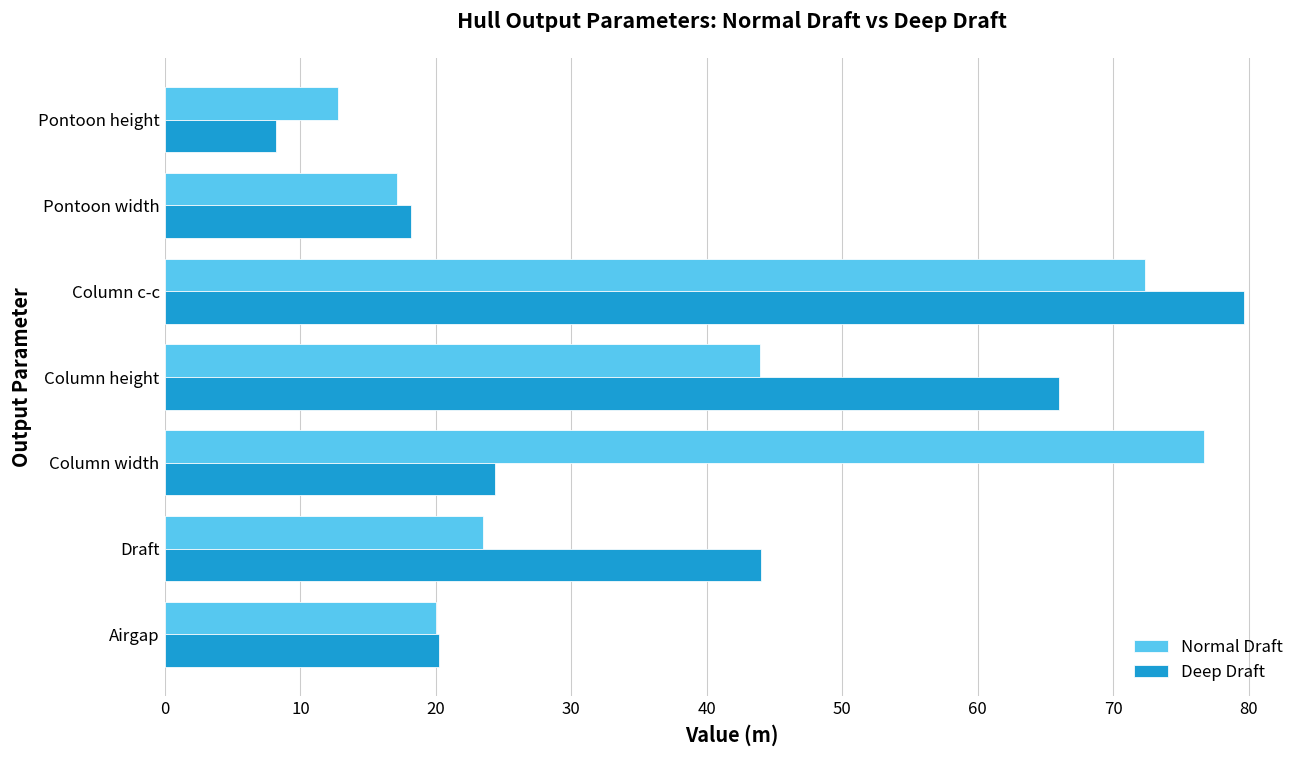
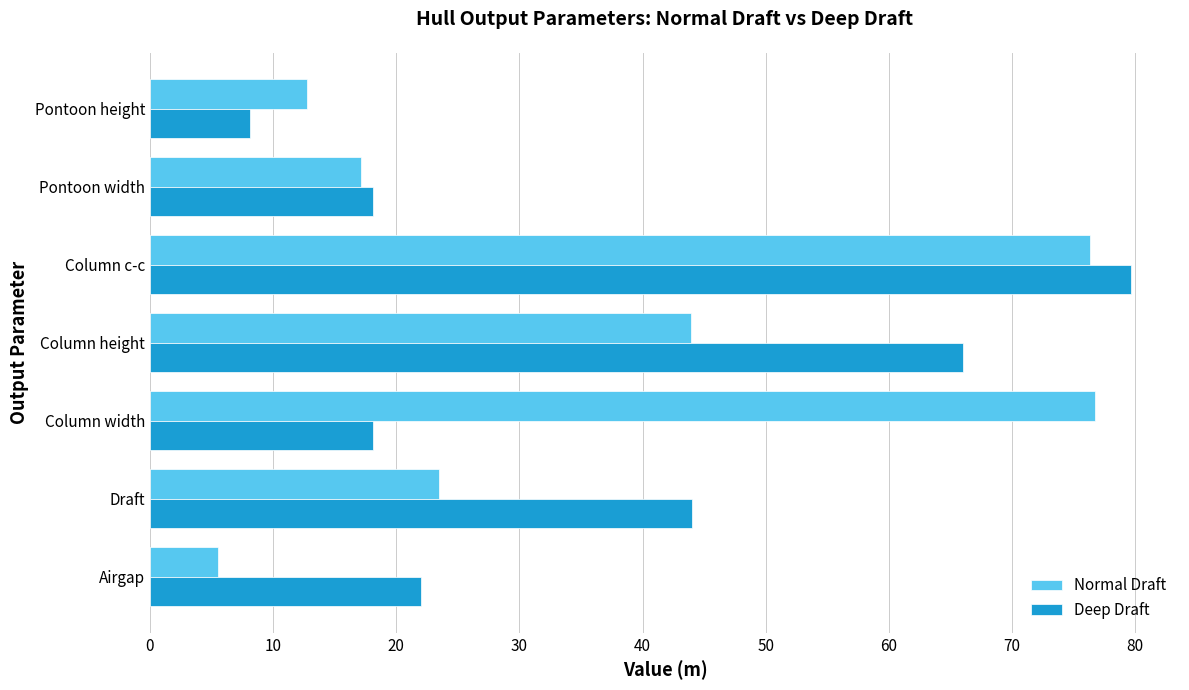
  {
    "Normal Draft": {
      "Pontoon height": 12.8,
      "Pontoon width": 17.1,
-     "Column c-c": 72.3,
+     "Column c-c": 76.3,
      "Column height": 43.9,
      "Column width": 76.7,
      "Draft": 23.5,
-     "Airgap": 20.0
+     "Airgap": 5.5
    },
    "Deep Draft": {
      "Pontoon height": 8.2,
      "Pontoon width": 18.1,
      "Column c-c": 79.6,
      "Column height": 66.0,
-     "Column width": 24.4,
+     "Column width": 18.1,
      "Draft": 44.0,
-     "Airgap": 20.2
+     "Airgap": 22.0
    }
  }
